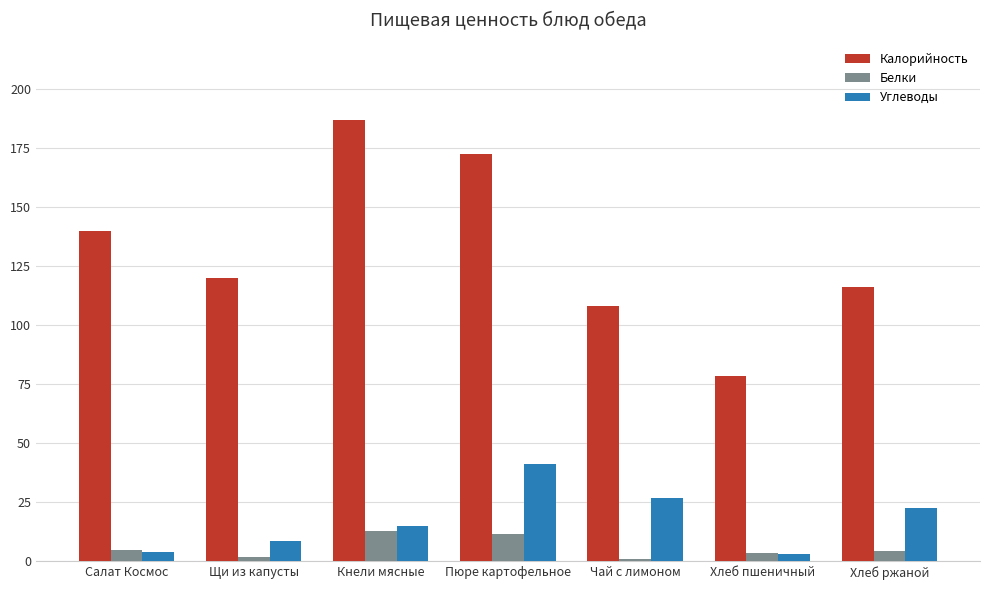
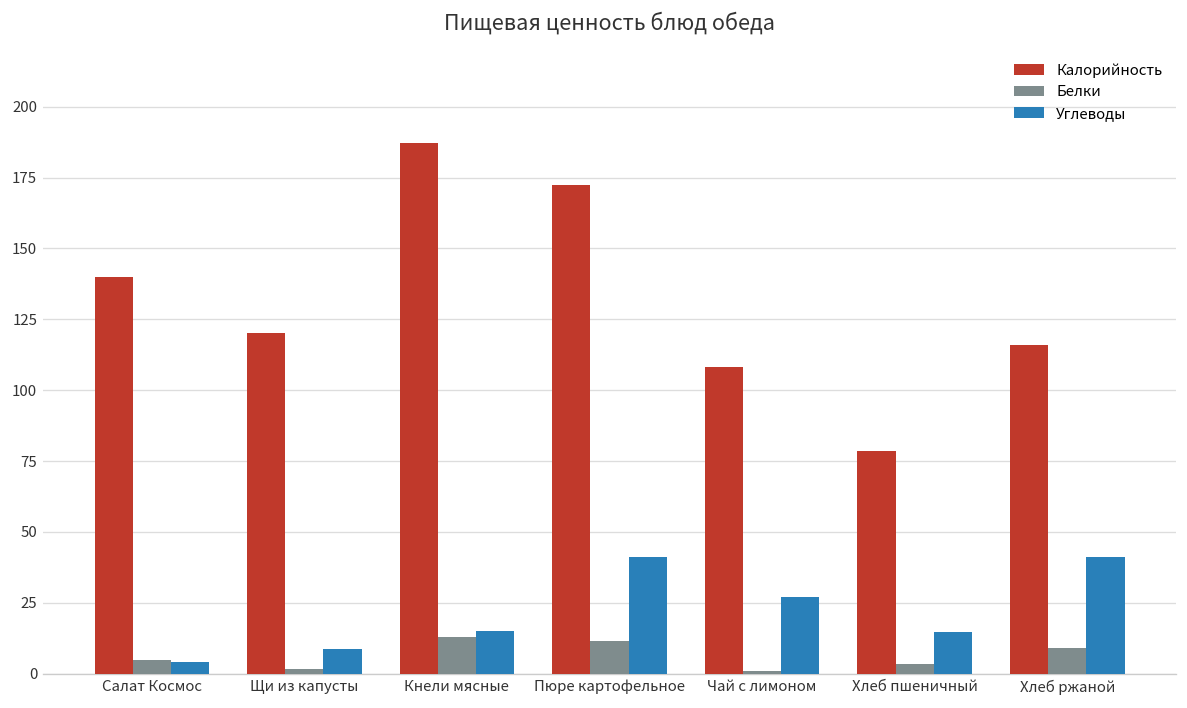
  {
    "Калорийность": {
      "Салат Космос": 140,
      "Щи из капусты": 120,
      "Кнели мясные": 187,
      "Пюре картофельное": 172,
      "Чай с лимоном": 108,
      "Хлеб пшеничный": 79,
      "Хлеб ржаной": 116
    },
    "Белки": {
      "Салат Космос": 5,
      "Щи из капусты": 2,
      "Кнели мясные": 13,
      "Пюре картофельное": 12,
      "Хлеб пшеничный": 3,
-     "Хлеб ржаной": 5
+     "Хлеб ржаной": 9
    },
    "Углеводы": {
      "Салат Космос": 4,
      "Щи из капусты": 9,
      "Кнели мясные": 15,
      "Пюре картофельное": 41,
      "Чай с лимоном": 27,
-     "Хлеб пшеничный": 3,
-     "Хлеб ржаной": 22
+     "Хлеб пшеничный": 15,
+     "Хлеб ржаной": 41
    }
  }
